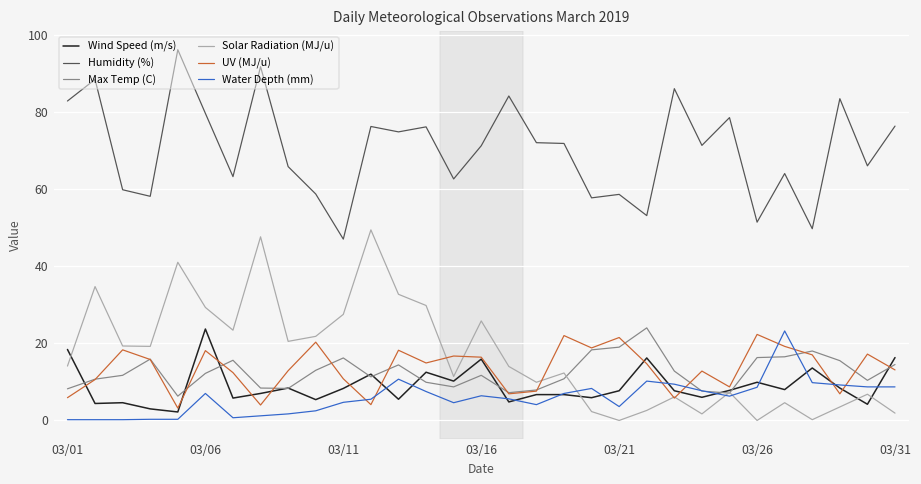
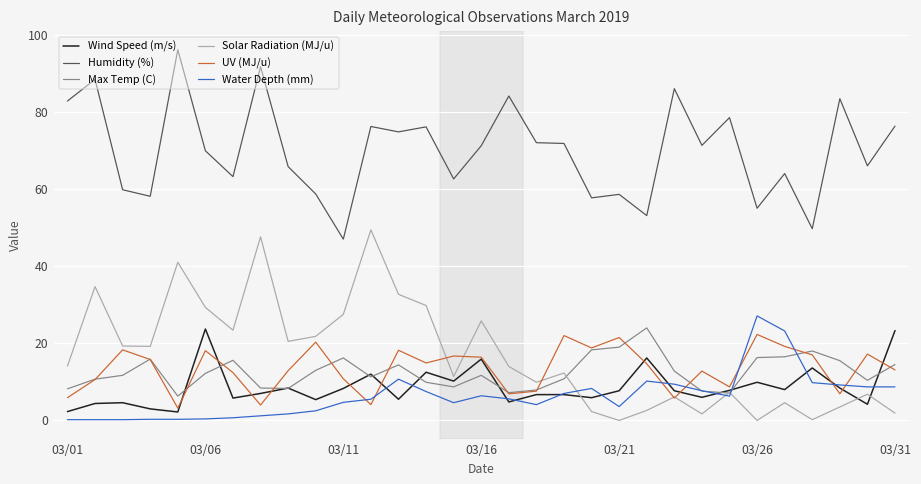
  {
    "Wind Speed (m/s)": {
-     "03/01": 18,
+     "03/01": 2,
      "03/06": 24,
      "03/11": 8,
      "03/21": 8,
      "03/26": 10,
-     "03/31": 16
+     "03/31": 23
    },
    "Humidity (%)": {
      "03/01": 83,
-     "03/06": 80,
+     "03/06": 70,
      "03/11": 47,
      "03/16": 71,
      "03/21": 59,
-     "03/26": 51,
+     "03/26": 55,
      "03/31": 76
    },
    "UV (MJ/u)": {
      "03/01": 6,
      "03/06": 18,
      "03/11": 11,
      "03/21": 22,
      "03/26": 22,
      "03/31": 13
    },
    "Water Depth (mm)": {
      "03/01": 0,
-     "03/06": 7,
+     "03/06": 0,
      "03/11": 5,
      "03/16": 6,
      "03/21": 4,
-     "03/26": 9,
+     "03/26": 27,
      "03/31": 9
    }
  }
